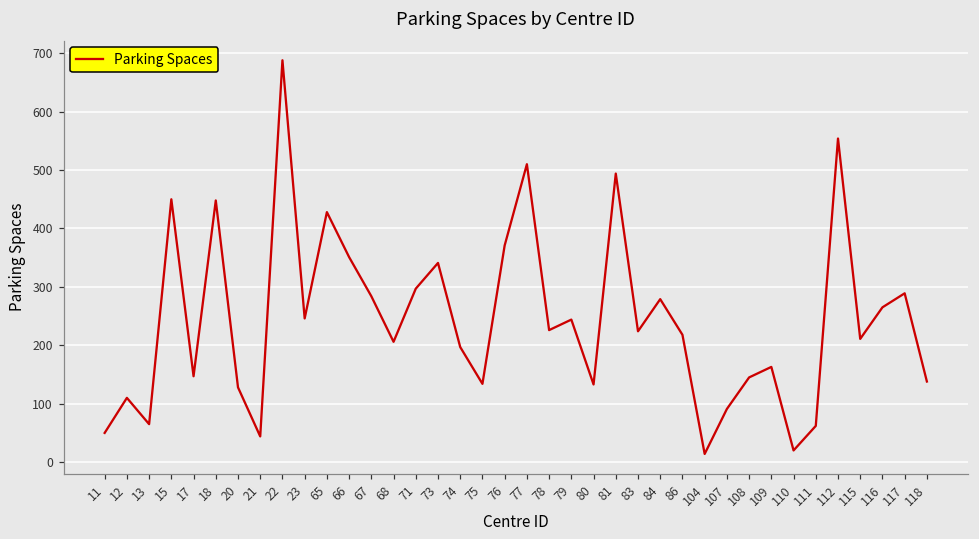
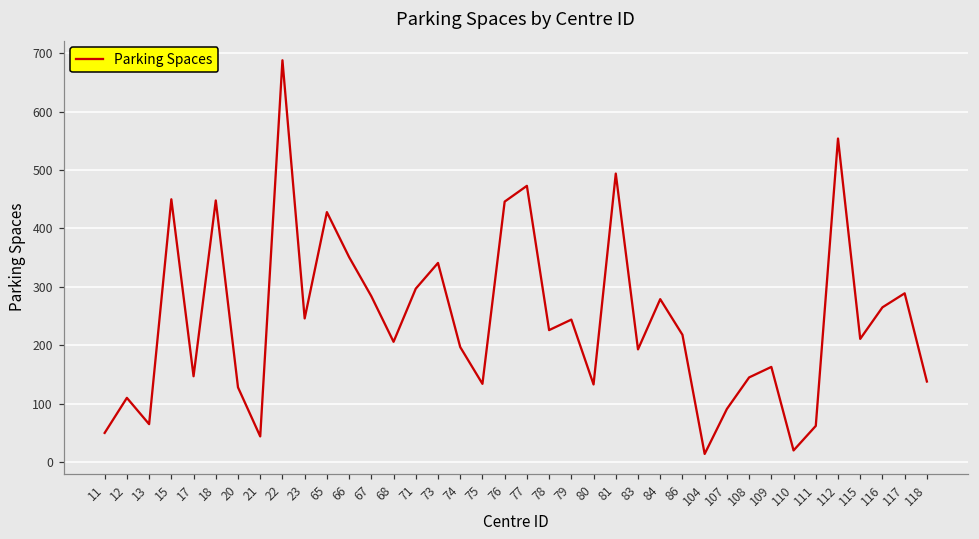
  {
    "11": 50,
    "12": 110,
    "13": 70,
    "15": 450,
    "17": 150,
    "18": 450,
    "20": 130,
    "21": 40,
    "22": 690,
    "23": 250,
    "65": 430,
    "66": 350,
    "67": 280,
    "68": 210,
    "71": 300,
    "73": 340,
    "74": 200,
    "75": 130,
-   "76": 370,
-   "77": 510,
+   "76": 450,
+   "77": 470,
    "78": 230,
    "79": 240,
    "80": 130,
    "81": 490,
-   "83": 220,
+   "83": 190,
    "84": 280,
    "86": 220,
    "104": 10,
    "107": 90,
    "108": 150,
    "109": 160,
    "110": 20,
    "111": 60,
    "112": 550,
    "115": 210,
    "116": 270,
    "117": 290,
    "118": 140
  }
